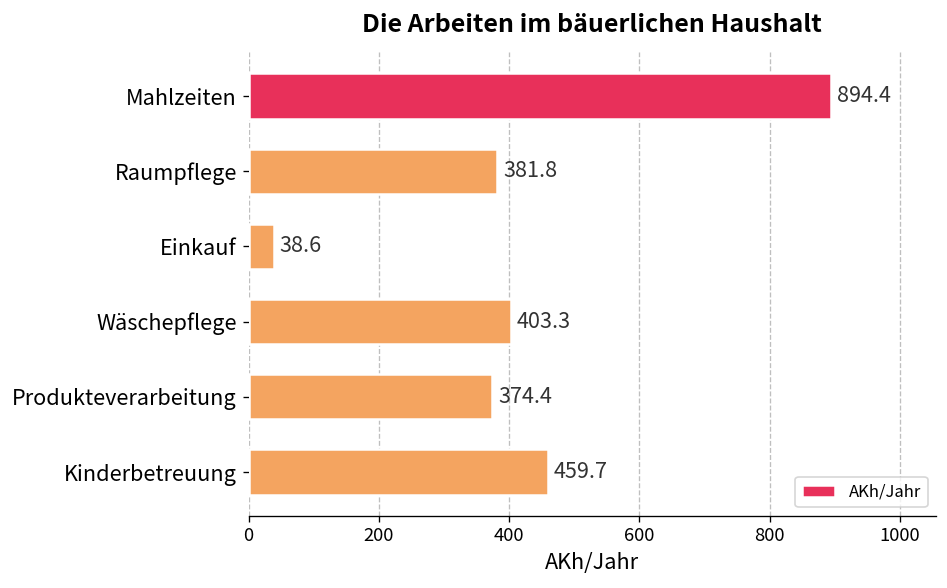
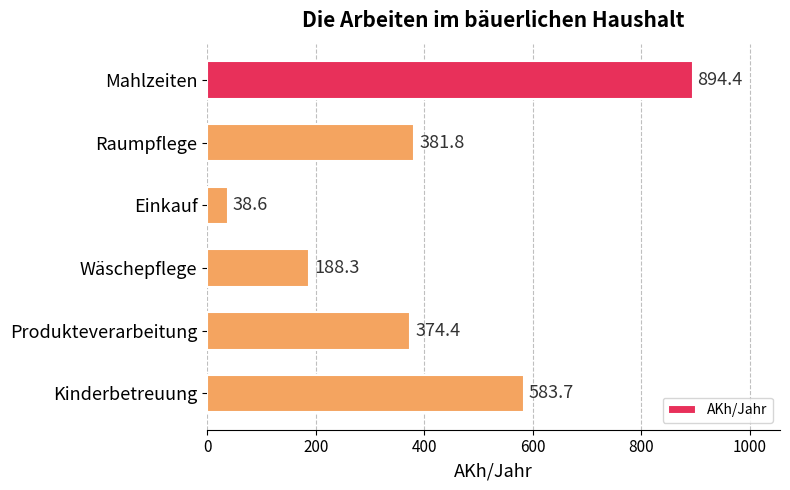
  {
    "Mahlzeiten": 894.4,
    "Raumpflege": 381.8,
    "Einkauf": 38.6,
-   "Wäschepflege": 403.3,
+   "Wäschepflege": 188.3,
    "Produkteverarbeitung": 374.4,
-   "Kinderbetreuung": 459.7
+   "Kinderbetreuung": 583.7
  }
